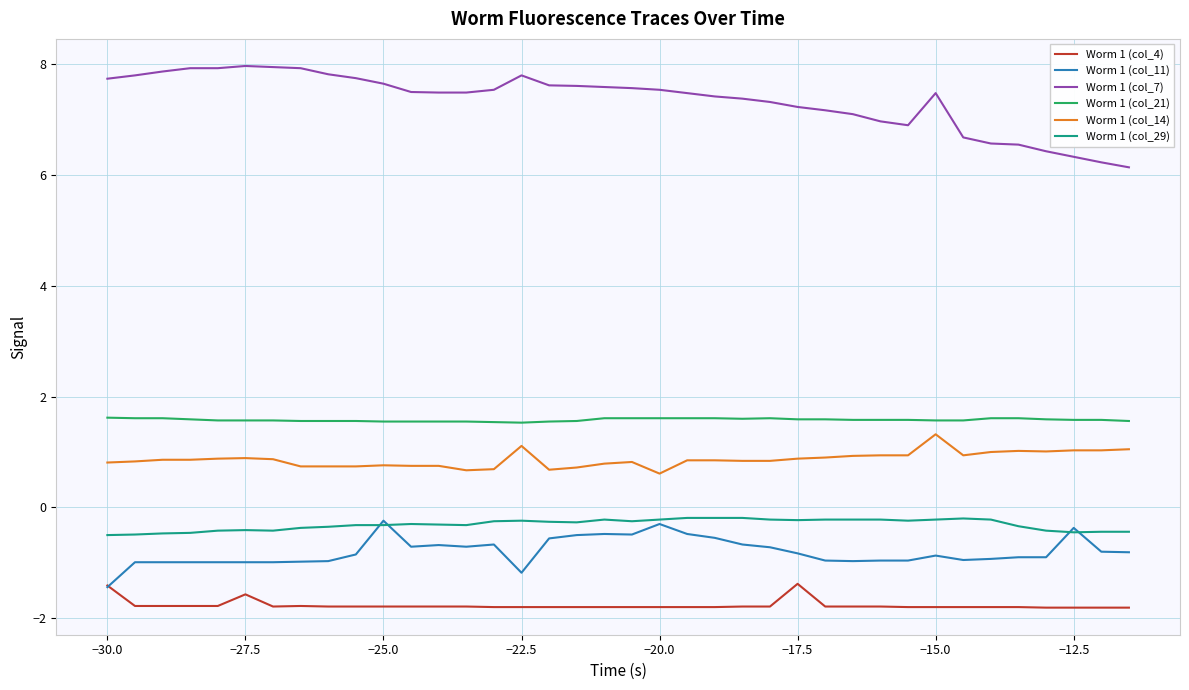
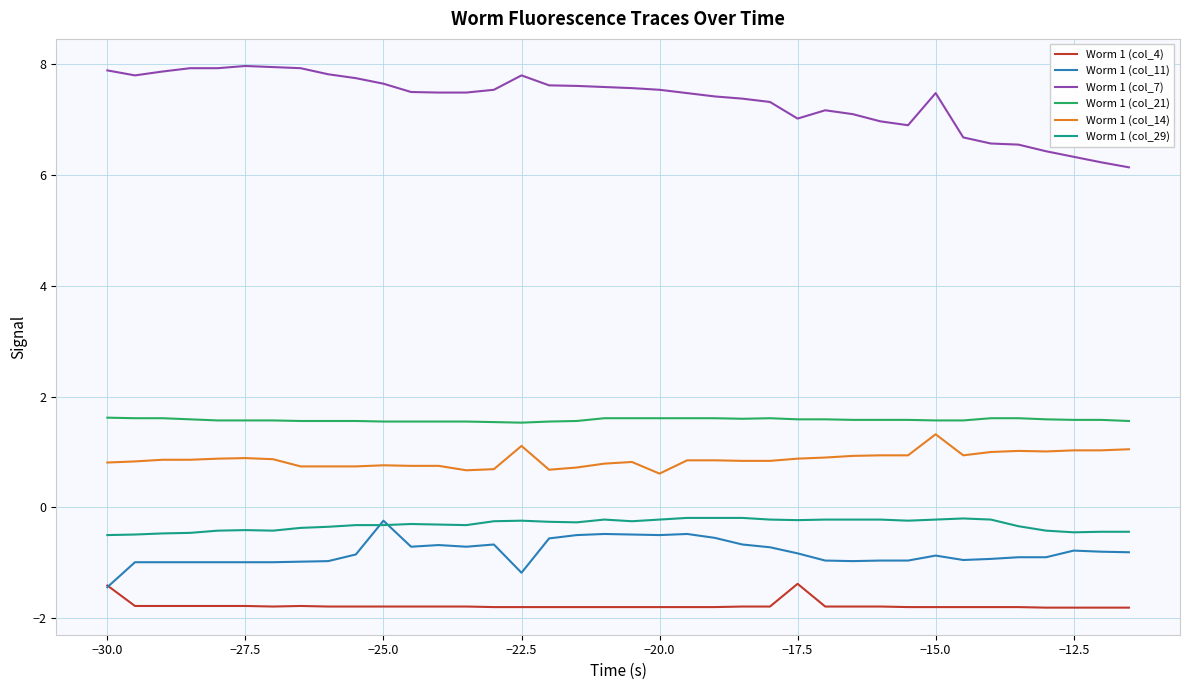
  {
    "Worm 1 (col_4)": {
-     "−27.5": -1.6,
+     "−27.5": -1.8,
      "−25.0": -1.8,
      "−22.5": -1.8,
      "−20.0": -1.8,
      "−17.5": -1.4,
      "−15.0": -1.8,
      "−12.5": -1.8
    },
    "Worm 1 (col_11)": {
      "−27.5": -1.0,
      "−25.0": -0.2,
      "−22.5": -1.2,
-     "−20.0": -0.3,
+     "−20.0": -0.5,
      "−17.5": -0.8,
      "−15.0": -0.9,
-     "−12.5": -0.4
+     "−12.5": -0.8
    },
    "Worm 1 (col_7)": {
-     "−30.0": 7.7,
+     "−30.0": 7.9,
      "−27.5": 8.0,
      "−25.0": 7.7,
      "−22.5": 7.8,
      "−20.0": 7.5,
-     "−17.5": 7.2,
+     "−17.5": 7.0,
      "−15.0": 7.5,
      "−12.5": 6.3
    },
    "Worm 1 (col_14)": {
      "−30.0": 0.8,
      "−27.5": 0.9,
      "−25.0": 0.8,
      "−22.5": 1.1,
      "−20.0": 0.6,
      "−17.5": 0.9,
      "−15.0": 1.3,
      "−12.5": 1.0
    }
  }
